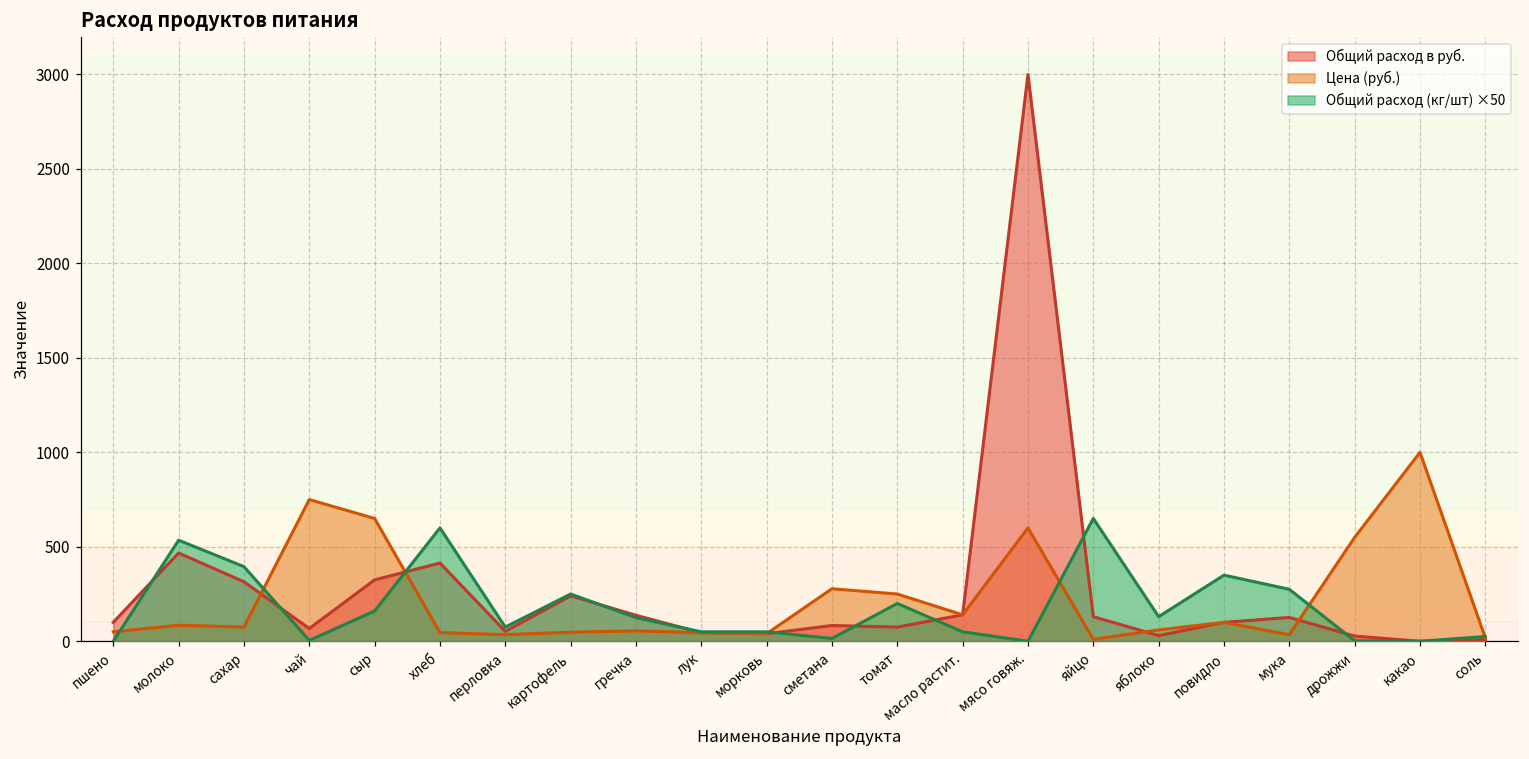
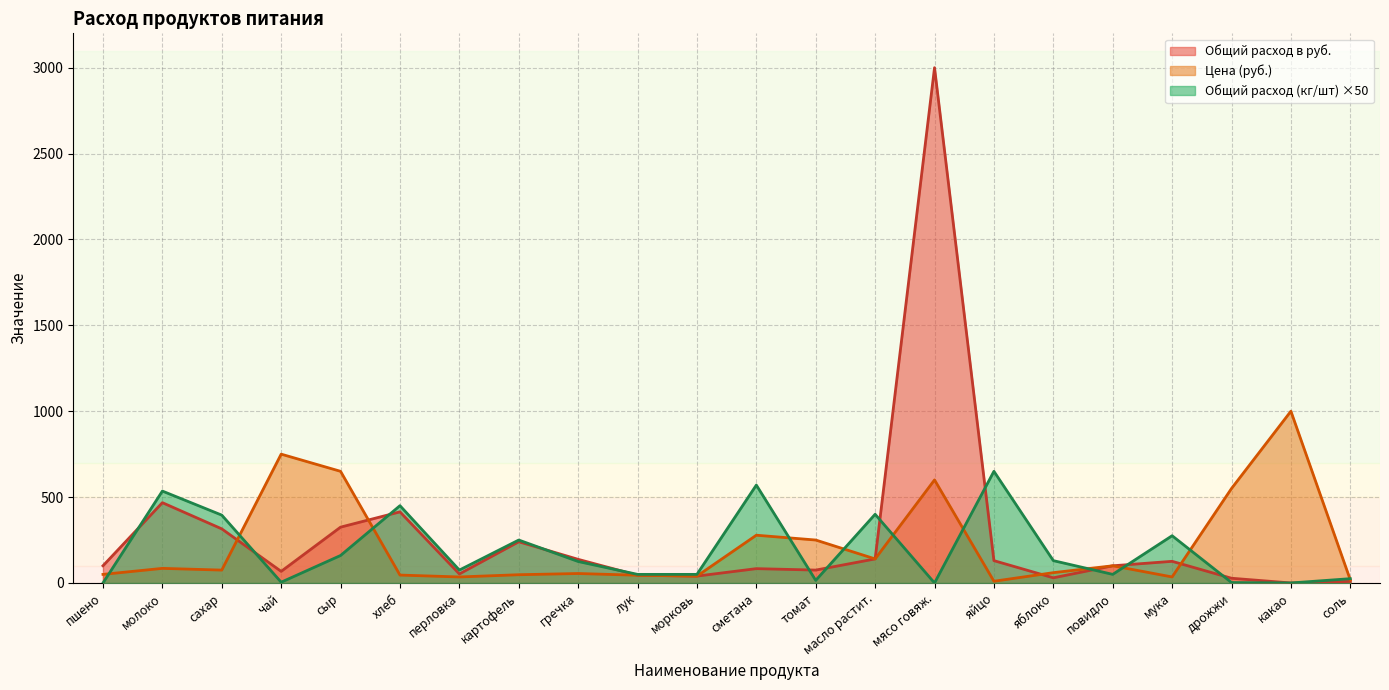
  {
    "Общий расход (кг/шт) ×50": {
      "пшено": 0,
      "молоко": 540,
      "сахар": 400,
      "чай": 0,
      "сыр": 160,
-     "хлеб": 600,
+     "хлеб": 450,
      "перловка": 80,
-     "сметана": 20,
-     "томат": 200,
-     "масло растит.": 50,
+     "сметана": 570,
+     "томат": 20,
+     "масло растит.": 400,
      "мясо говяж.": 0,
      "яйцо": 650,
      "яблоко": 130,
-     "повидло": 350,
+     "повидло": 50,
      "мука": 280,
      "дрожжи": 0
    }
  }
